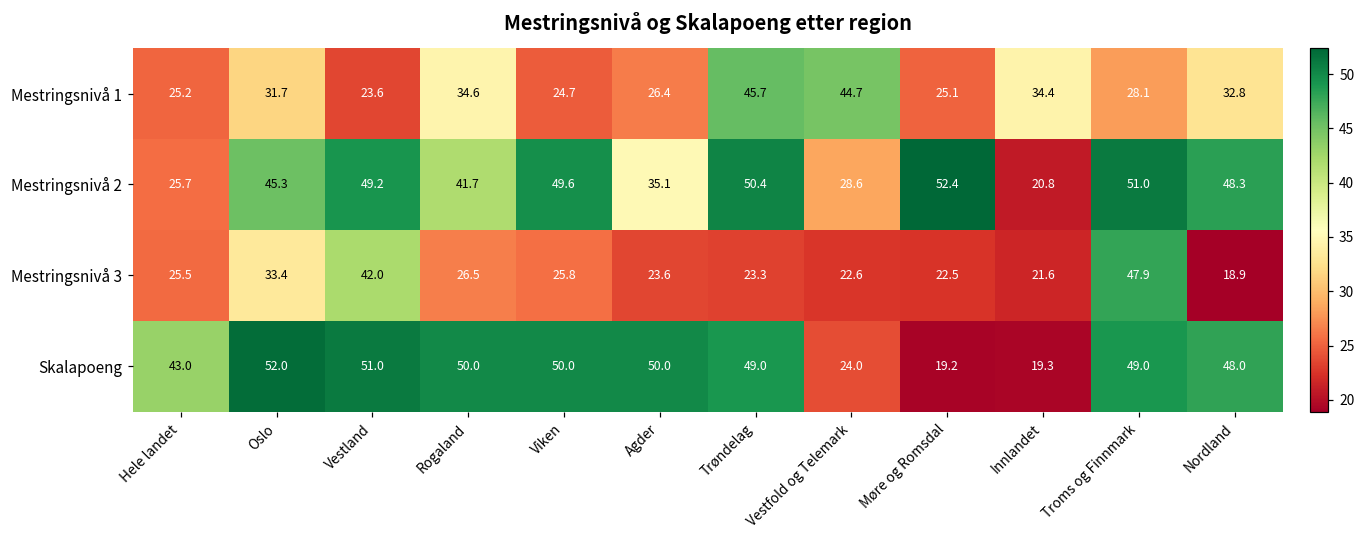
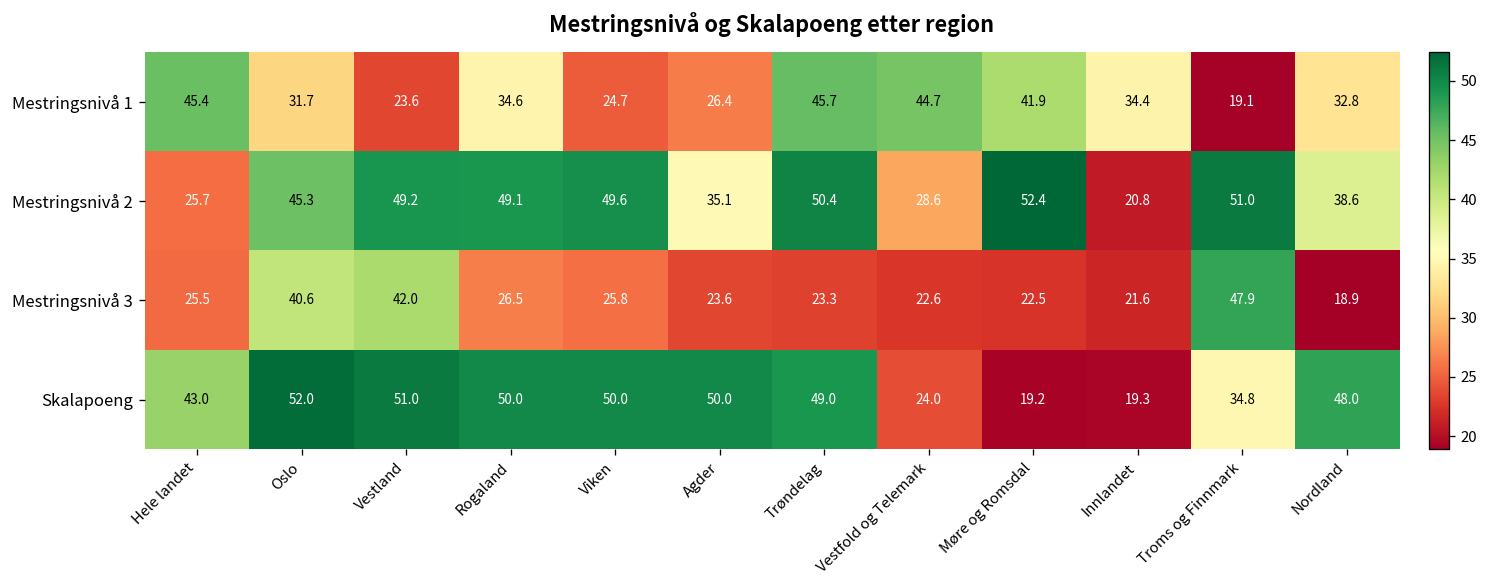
  {
    "Mestringsnivå 1": {
-     "Hele landet": 25.2,
+     "Hele landet": 45.4,
      "Oslo": 31.7,
      "Vestland": 23.6,
      "Rogaland": 34.6,
      "Viken": 24.7,
      "Agder": 26.4,
      "Trøndelag": 45.7,
      "Vestfold og Telemark": 44.7,
-     "Møre og Romsdal": 25.1,
+     "Møre og Romsdal": 41.9,
      "Innlandet": 34.4,
-     "Troms og Finnmark": 28.1,
+     "Troms og Finnmark": 19.1,
      "Nordland": 32.8
    },
    "Mestringsnivå 2": {
      "Hele landet": 25.7,
      "Oslo": 45.3,
      "Vestland": 49.2,
-     "Rogaland": 41.7,
+     "Rogaland": 49.1,
      "Viken": 49.6,
      "Agder": 35.1,
      "Trøndelag": 50.4,
      "Vestfold og Telemark": 28.6,
      "Møre og Romsdal": 52.4,
      "Innlandet": 20.8,
      "Troms og Finnmark": 51.0,
-     "Nordland": 48.3
+     "Nordland": 38.6
    },
    "Mestringsnivå 3": {
      "Hele landet": 25.5,
-     "Oslo": 33.4,
+     "Oslo": 40.6,
      "Vestland": 42.0,
      "Rogaland": 26.5,
      "Viken": 25.8,
      "Agder": 23.6,
      "Trøndelag": 23.3,
      "Vestfold og Telemark": 22.6,
      "Møre og Romsdal": 22.5,
      "Innlandet": 21.6,
      "Troms og Finnmark": 47.9,
      "Nordland": 18.9
    },
    "Skalapoeng": {
      "Hele landet": 43.0,
      "Oslo": 52.0,
      "Vestland": 51.0,
      "Rogaland": 50.0,
      "Viken": 50.0,
      "Agder": 50.0,
      "Trøndelag": 49.0,
      "Vestfold og Telemark": 24.0,
      "Møre og Romsdal": 19.2,
      "Innlandet": 19.3,
-     "Troms og Finnmark": 49.0,
+     "Troms og Finnmark": 34.8,
      "Nordland": 48.0
    }
  }
